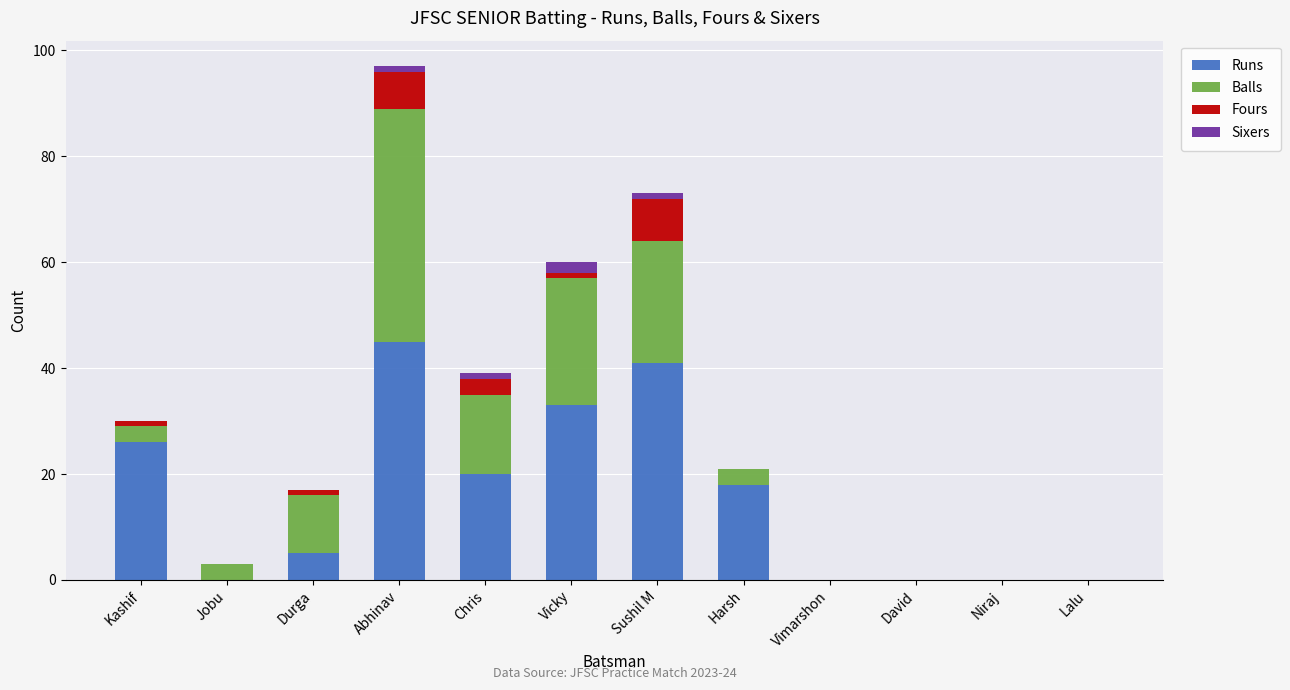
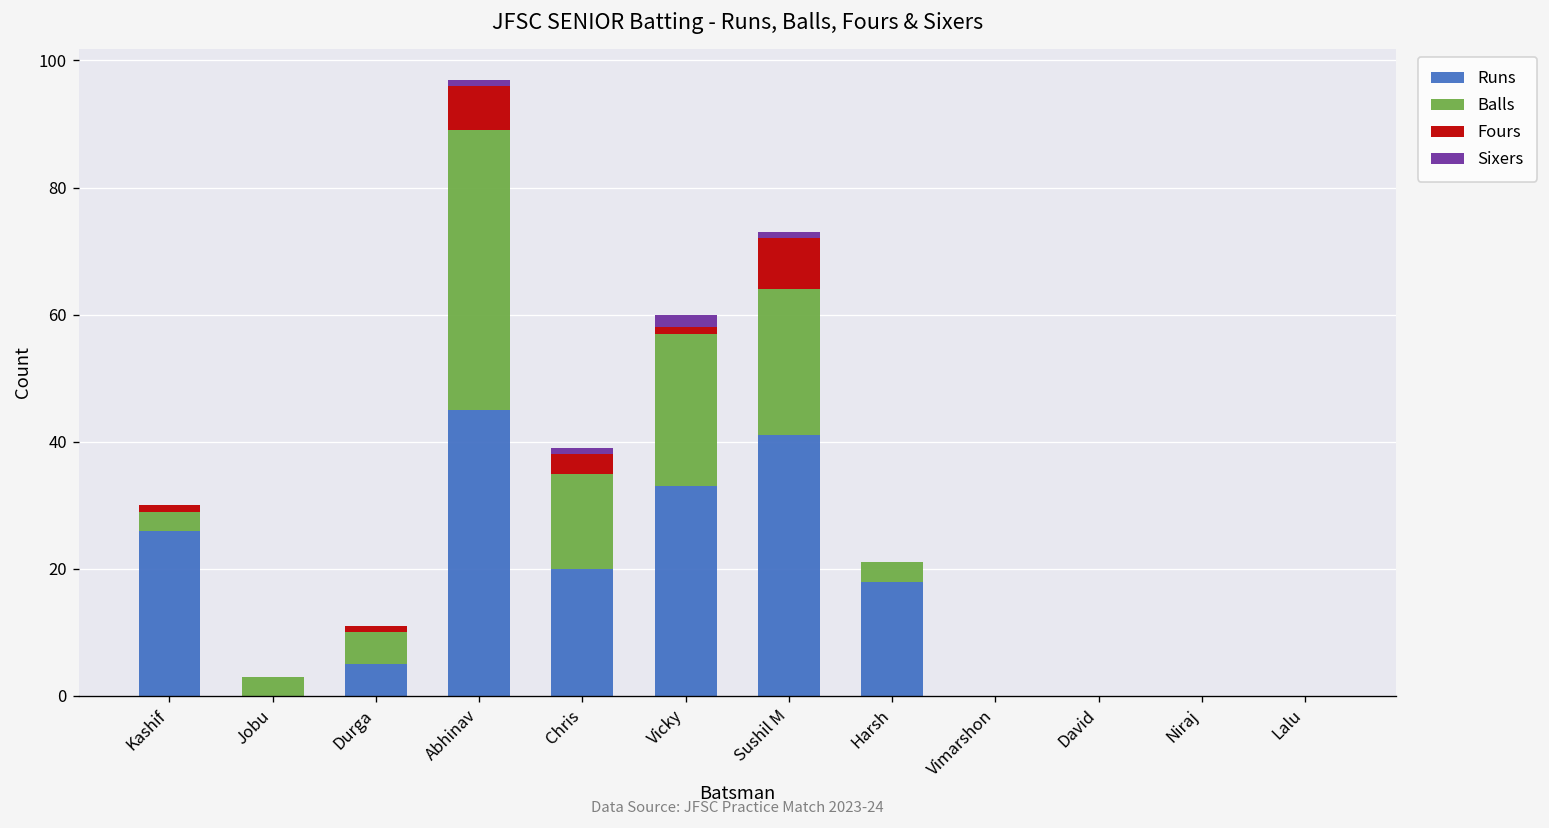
  {
    "Runs": {
      "Kashif": 26,
      "Jobu": 0,
      "Durga": 5,
      "Abhinav": 45,
      "Chris": 20,
      "Vicky": 33,
      "Sushil M": 41,
      "Harsh": 18,
      "Vimarshon": 0,
      "David": 0,
      "Niraj": 0,
      "Lalu": 0
    },
    "Balls": {
      "Kashif": 3,
      "Jobu": 3,
-     "Durga": 11,
+     "Durga": 5,
      "Abhinav": 44,
      "Chris": 15,
      "Vicky": 24,
      "Sushil M": 23,
      "Harsh": 3,
      "Vimarshon": 0,
      "David": 0,
      "Niraj": 0,
      "Lalu": 0
    },
    "Fours": {
      "Kashif": 1,
      "Jobu": 0,
      "Durga": 1,
      "Abhinav": 7,
      "Chris": 3,
      "Vicky": 1,
      "Sushil M": 8,
      "Harsh": 0,
      "Vimarshon": 0,
      "David": 0,
      "Niraj": 0,
      "Lalu": 0
    },
    "Sixers": {
      "Kashif": 0,
      "Jobu": 0,
      "Durga": 0,
      "Abhinav": 1,
      "Chris": 1,
      "Vicky": 2,
      "Sushil M": 1,
      "Harsh": 0,
      "Vimarshon": 0,
      "David": 0,
      "Niraj": 0,
      "Lalu": 0
    }
  }
